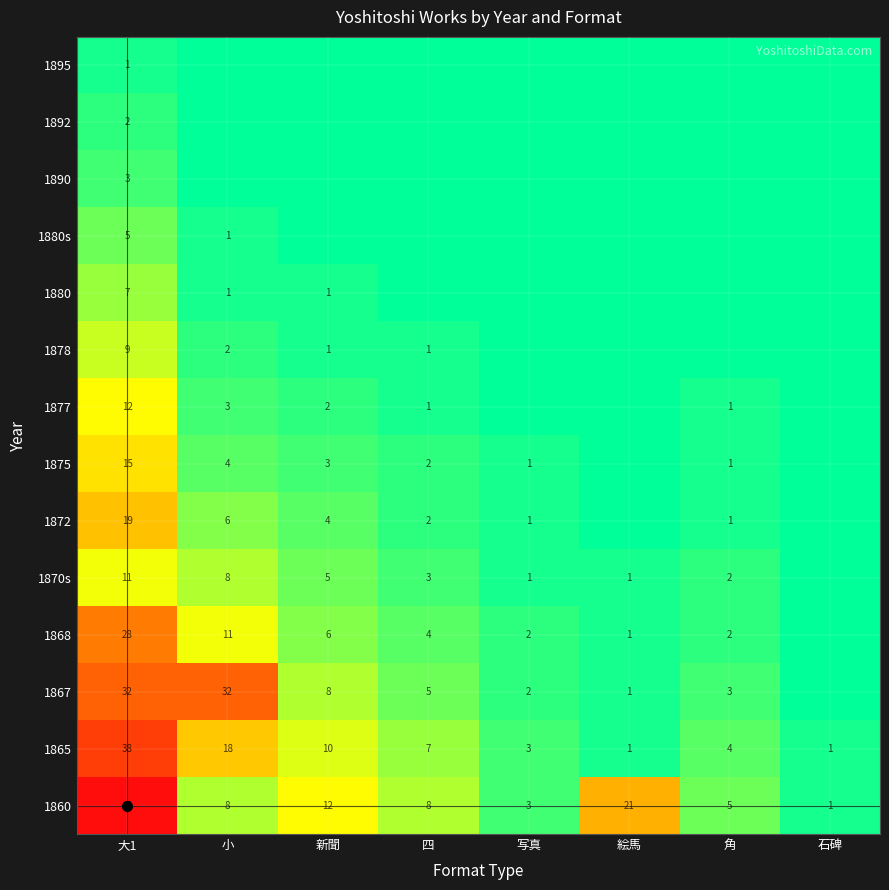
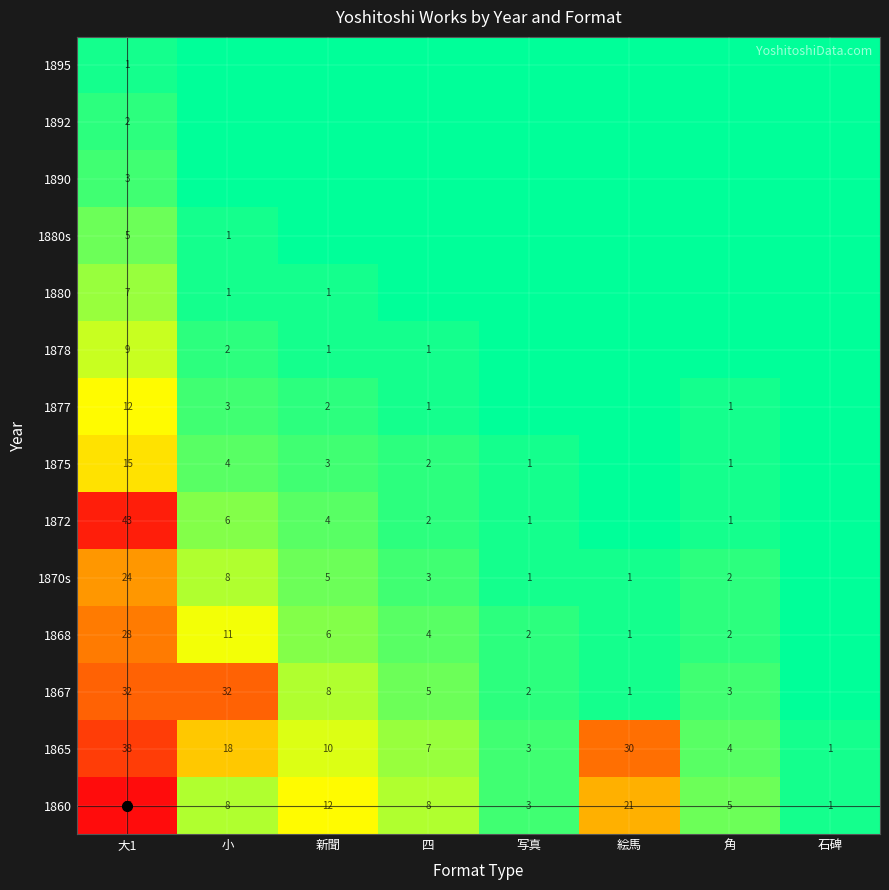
  {
    "1895": {
      "大1": 1
    },
    "1892": {
      "大1": 2
    },
    "1890": {
      "大1": 3
    },
    "1880s": {
      "大1": 5,
      "小": 1
    },
    "1880": {
      "大1": 7,
      "小": 1,
      "新聞": 1
    },
    "1878": {
      "大1": 9,
      "小": 2,
      "新聞": 1,
      "四": 1
    },
    "1877": {
      "大1": 12,
      "小": 3,
      "新聞": 2,
      "四": 1,
      "角": 1
    },
    "1875": {
      "大1": 15,
      "小": 4,
      "新聞": 3,
      "四": 2,
      "写真": 1,
      "角": 1
    },
    "1872": {
-     "大1": 19,
+     "大1": 43,
      "小": 6,
      "新聞": 4,
      "四": 2,
      "写真": 1,
      "角": 1
    },
    "1870s": {
-     "大1": 11,
+     "大1": 24,
      "小": 8,
      "新聞": 5,
      "四": 3,
      "写真": 1,
      "絵馬": 1,
      "角": 2
    },
    "1868": {
      "大1": 28,
      "小": 11,
      "新聞": 6,
      "四": 4,
      "写真": 2,
      "絵馬": 1,
      "角": 2
    },
    "1867": {
      "大1": 32,
      "小": 32,
      "新聞": 8,
      "四": 5,
      "写真": 2,
      "絵馬": 1,
      "角": 3
    },
    "1865": {
      "大1": 38,
      "小": 18,
      "新聞": 10,
      "四": 7,
      "写真": 3,
-     "絵馬": 1,
+     "絵馬": 30,
      "角": 4,
      "石碑": 1
    },
    "1860": {
      "小": 8,
      "新聞": 12,
      "四": 8,
      "写真": 3,
      "絵馬": 21,
      "角": 5,
      "石碑": 1
    }
  }
